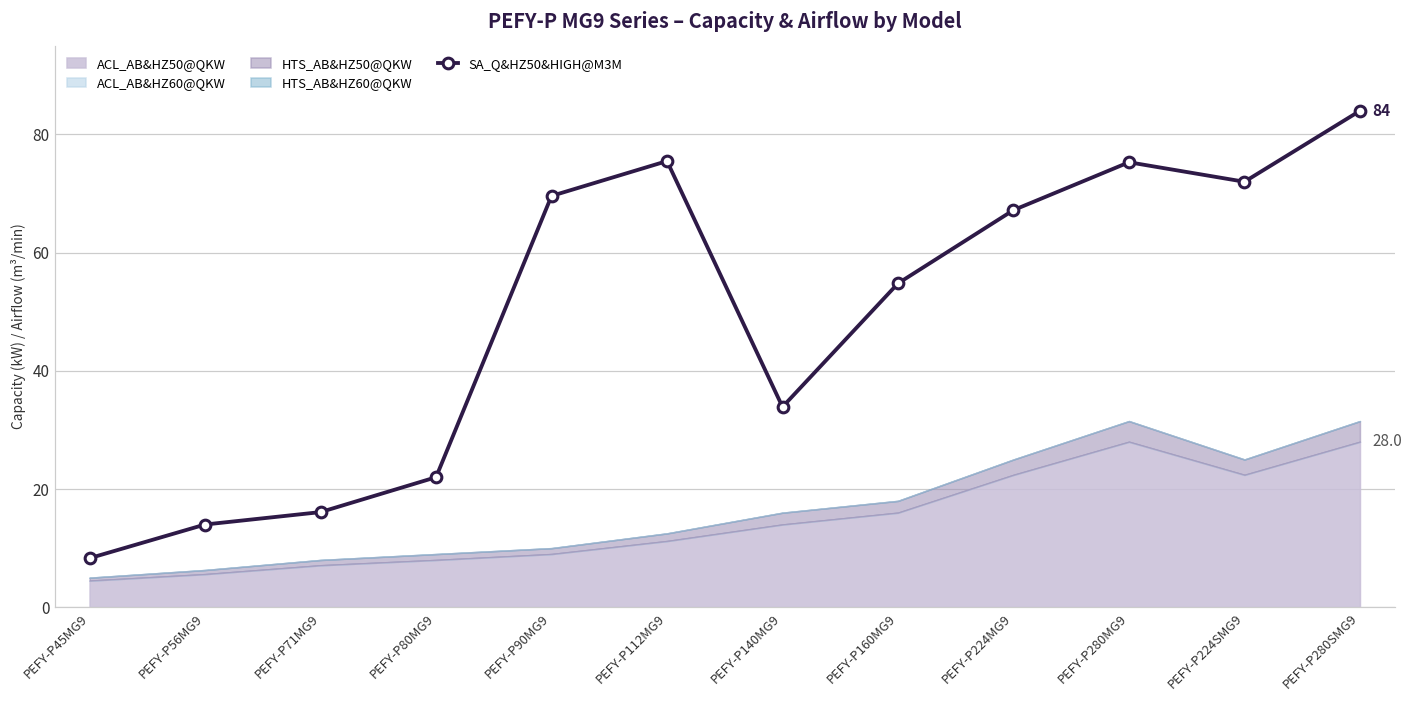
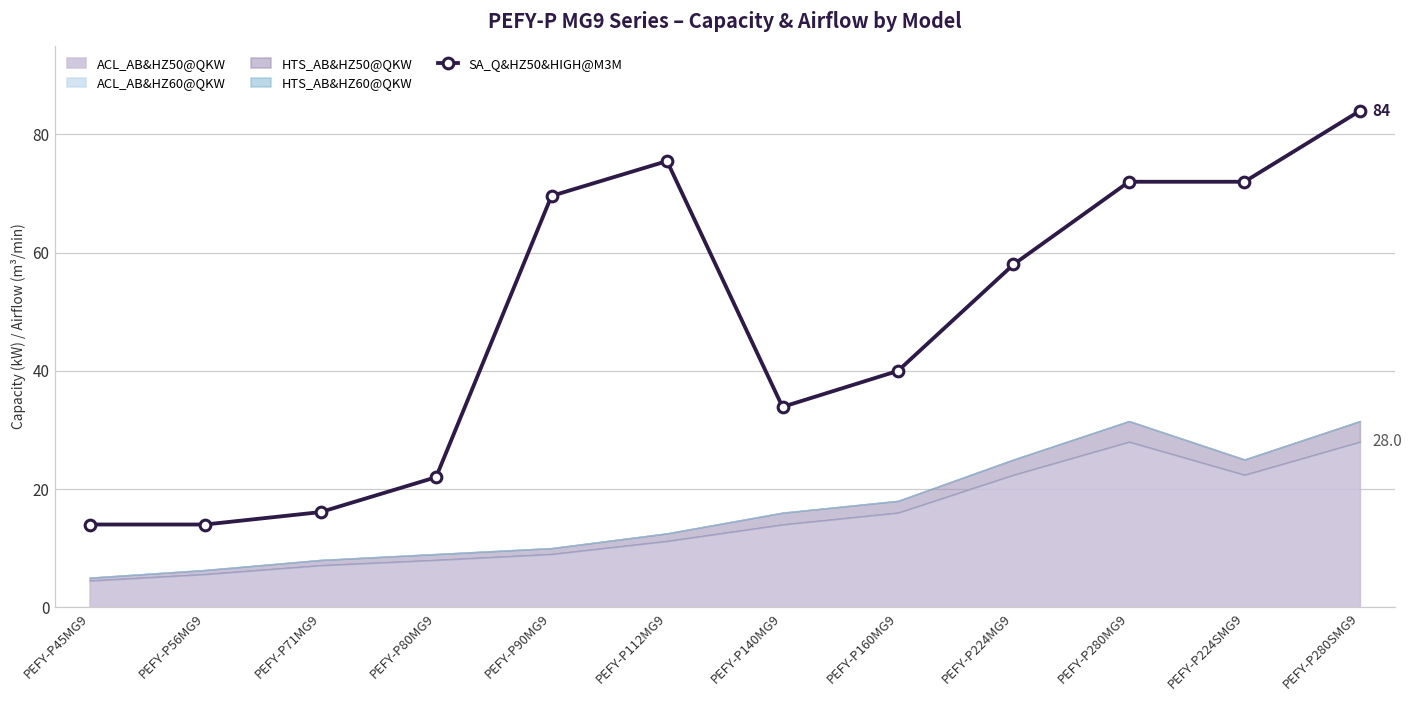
  {
    "SA_Q&HZ50&HIGH@M3M": {
-     "PEFY-P45MG9": 8,
+     "PEFY-P45MG9": 14,
      "PEFY-P56MG9": 14,
      "PEFY-P71MG9": 16,
      "PEFY-P80MG9": 22,
      "PEFY-P90MG9": 70,
      "PEFY-P112MG9": 76,
      "PEFY-P140MG9": 34,
-     "PEFY-P160MG9": 55,
-     "PEFY-P224MG9": 67,
-     "PEFY-P280MG9": 75,
+     "PEFY-P160MG9": 40,
+     "PEFY-P224MG9": 58,
+     "PEFY-P280MG9": 72,
      "PEFY-P224SMG9": 72
    }
  }
